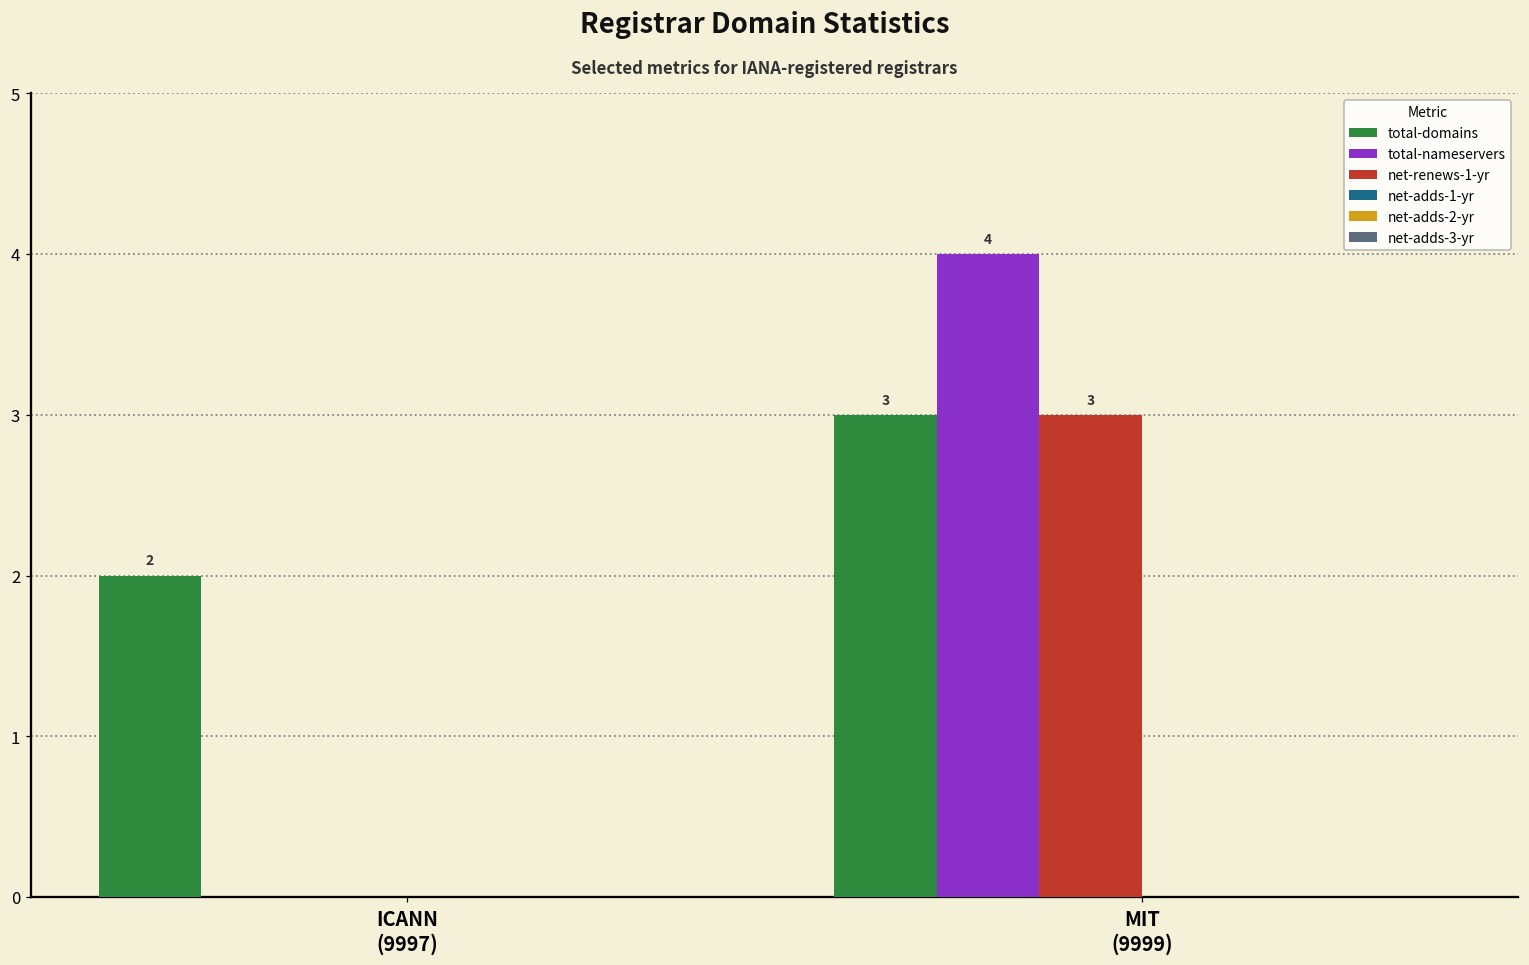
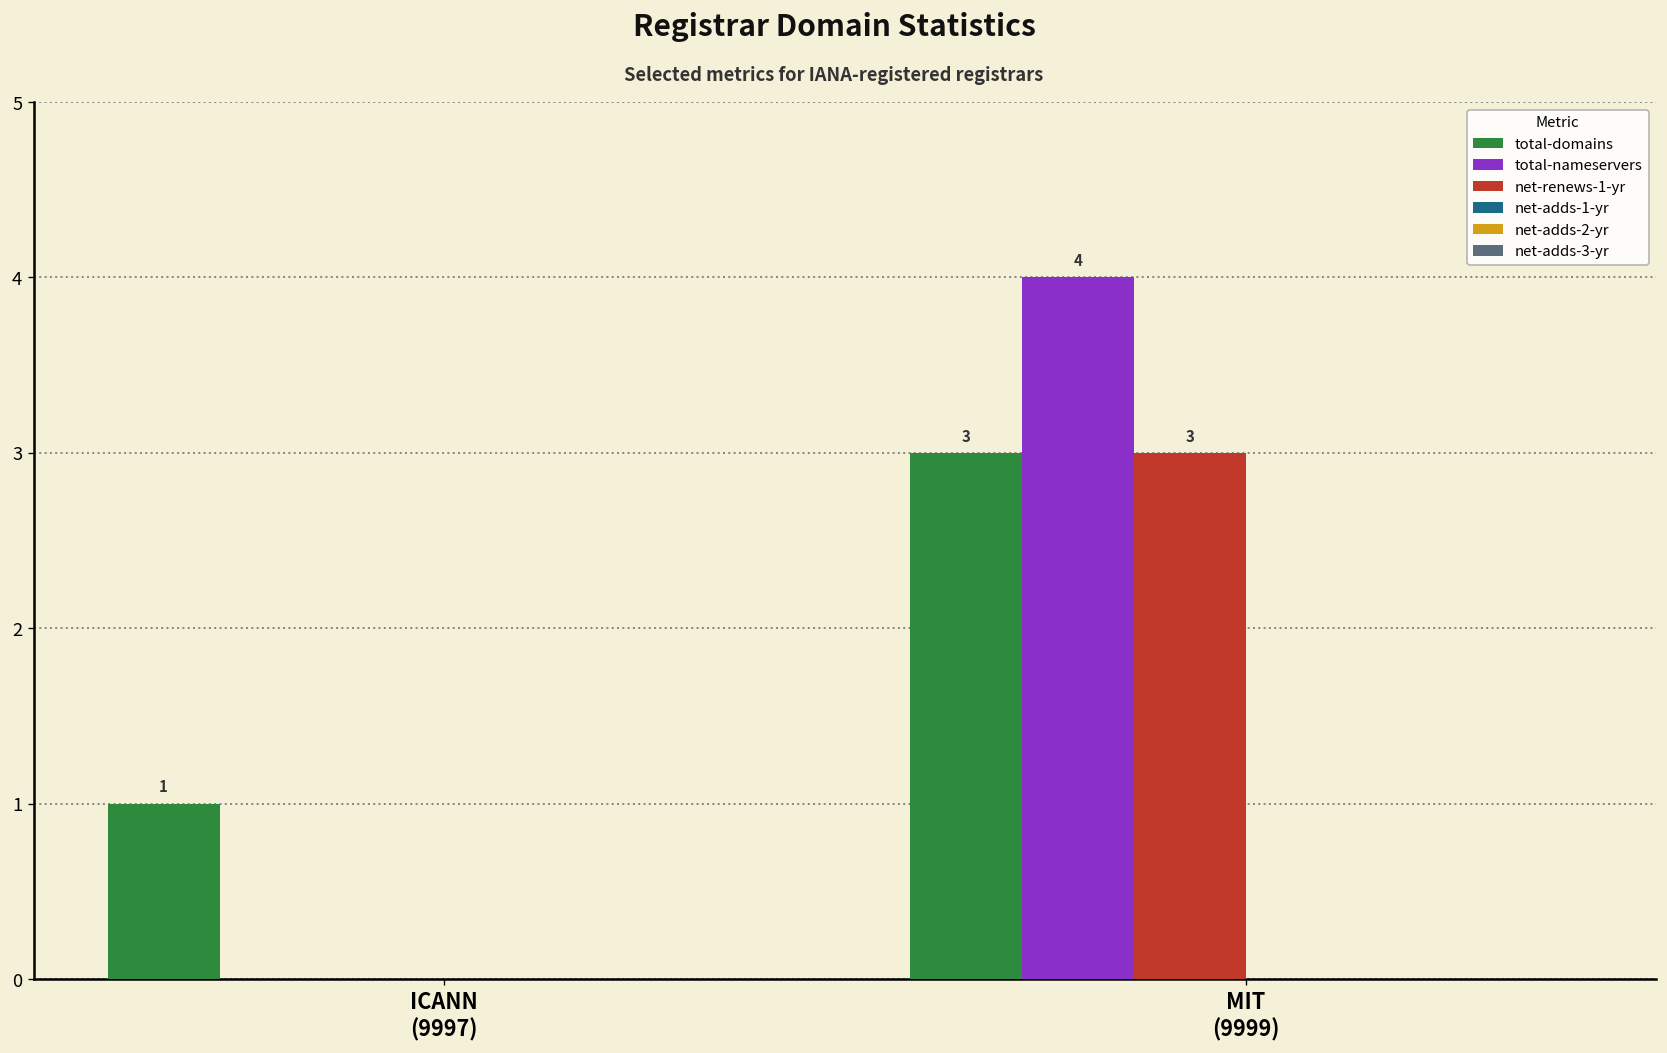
  {
    "total-domains": {
-     "ICANN (9997)": 2,
+     "ICANN (9997)": 1,
      "MIT (9999)": 3
    },
    "total-nameservers": {
      "MIT (9999)": 4
    },
    "net-renews-1-yr": {
      "MIT (9999)": 3
    },
    "net-adds-1-yr": {
      "ICANN (9997)": 0.00,
      "MIT (9999)": 0.00
    },
    "net-adds-2-yr": {
      "ICANN (9997)": 0.00,
      "MIT (9999)": 0.00
    },
    "net-adds-3-yr": {
      "ICANN (9997)": 0.00,
      "MIT (9999)": 0.00
    }
  }
